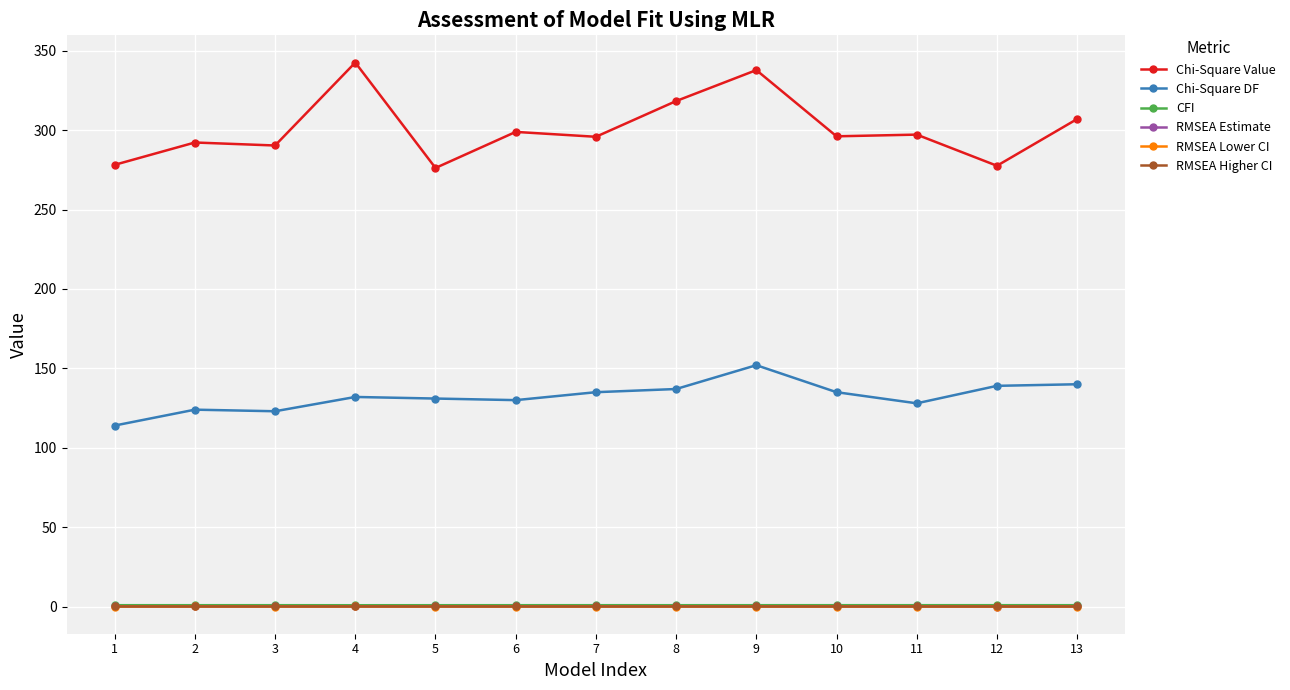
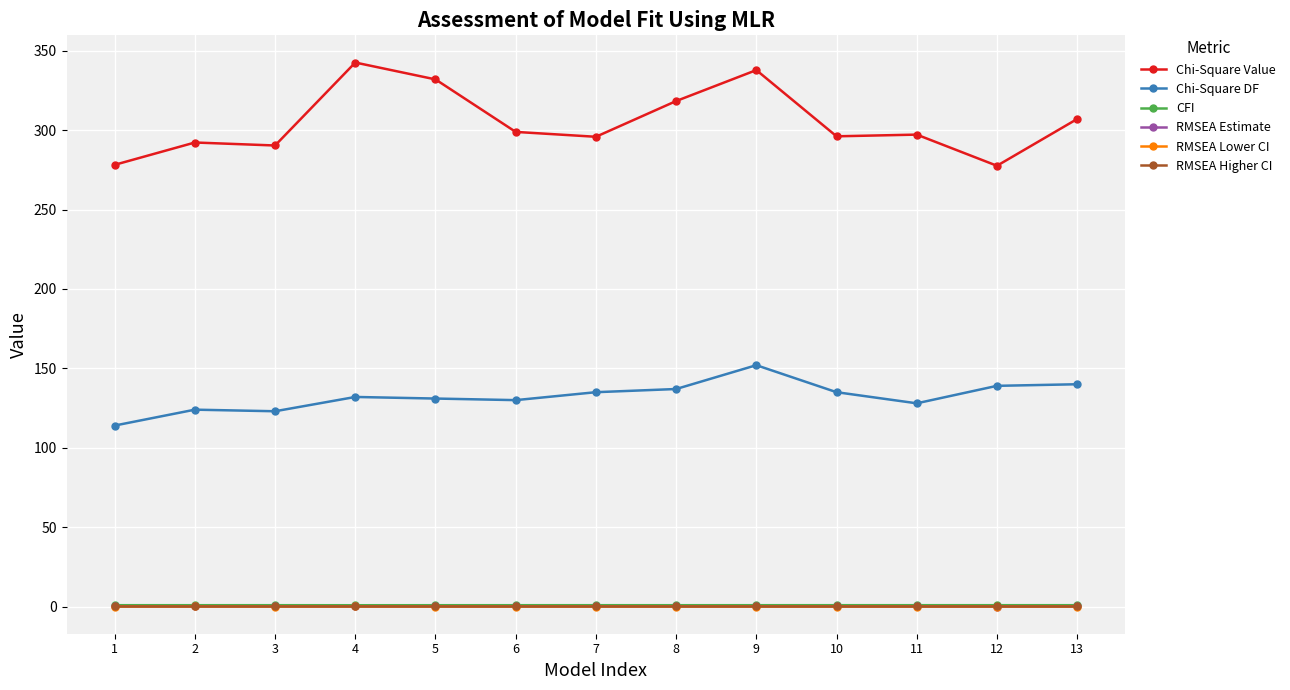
  {
    "Chi-Square Value": {
      "1": 278,
      "2": 292,
      "3": 290,
      "4": 343,
-     "5": 276,
+     "5": 332,
      "6": 299,
      "7": 296,
      "8": 318,
      "9": 338,
      "10": 296,
      "11": 297,
      "12": 278,
      "13": 307
    },
    "Chi-Square DF": {
      "1": 114,
      "2": 124,
      "3": 123,
      "4": 132,
      "5": 131,
      "6": 130,
      "7": 135,
      "8": 137,
      "9": 152,
      "10": 135,
      "11": 128,
      "12": 139,
      "13": 140
    }
  }
